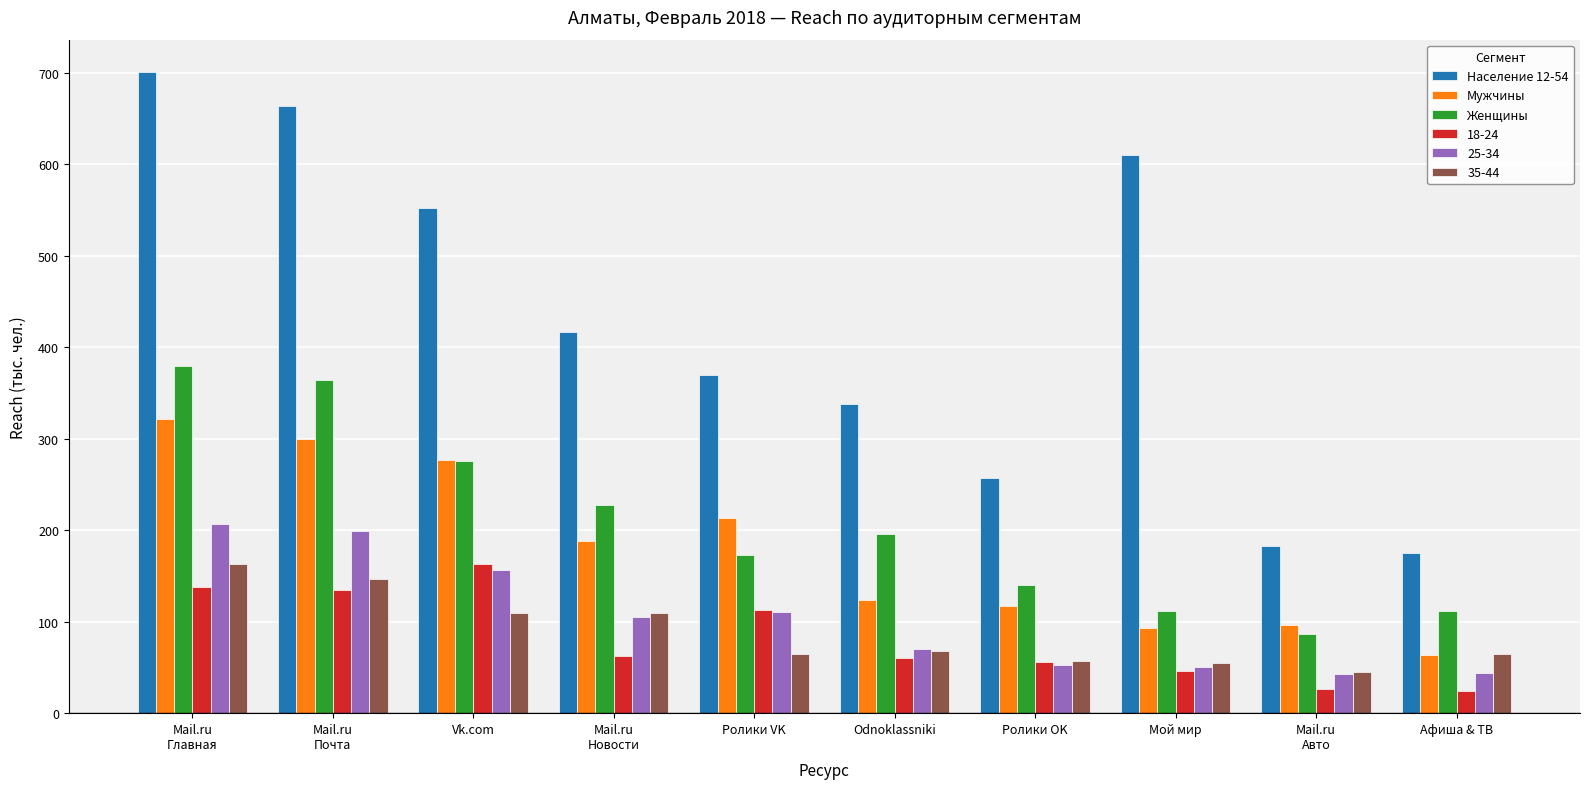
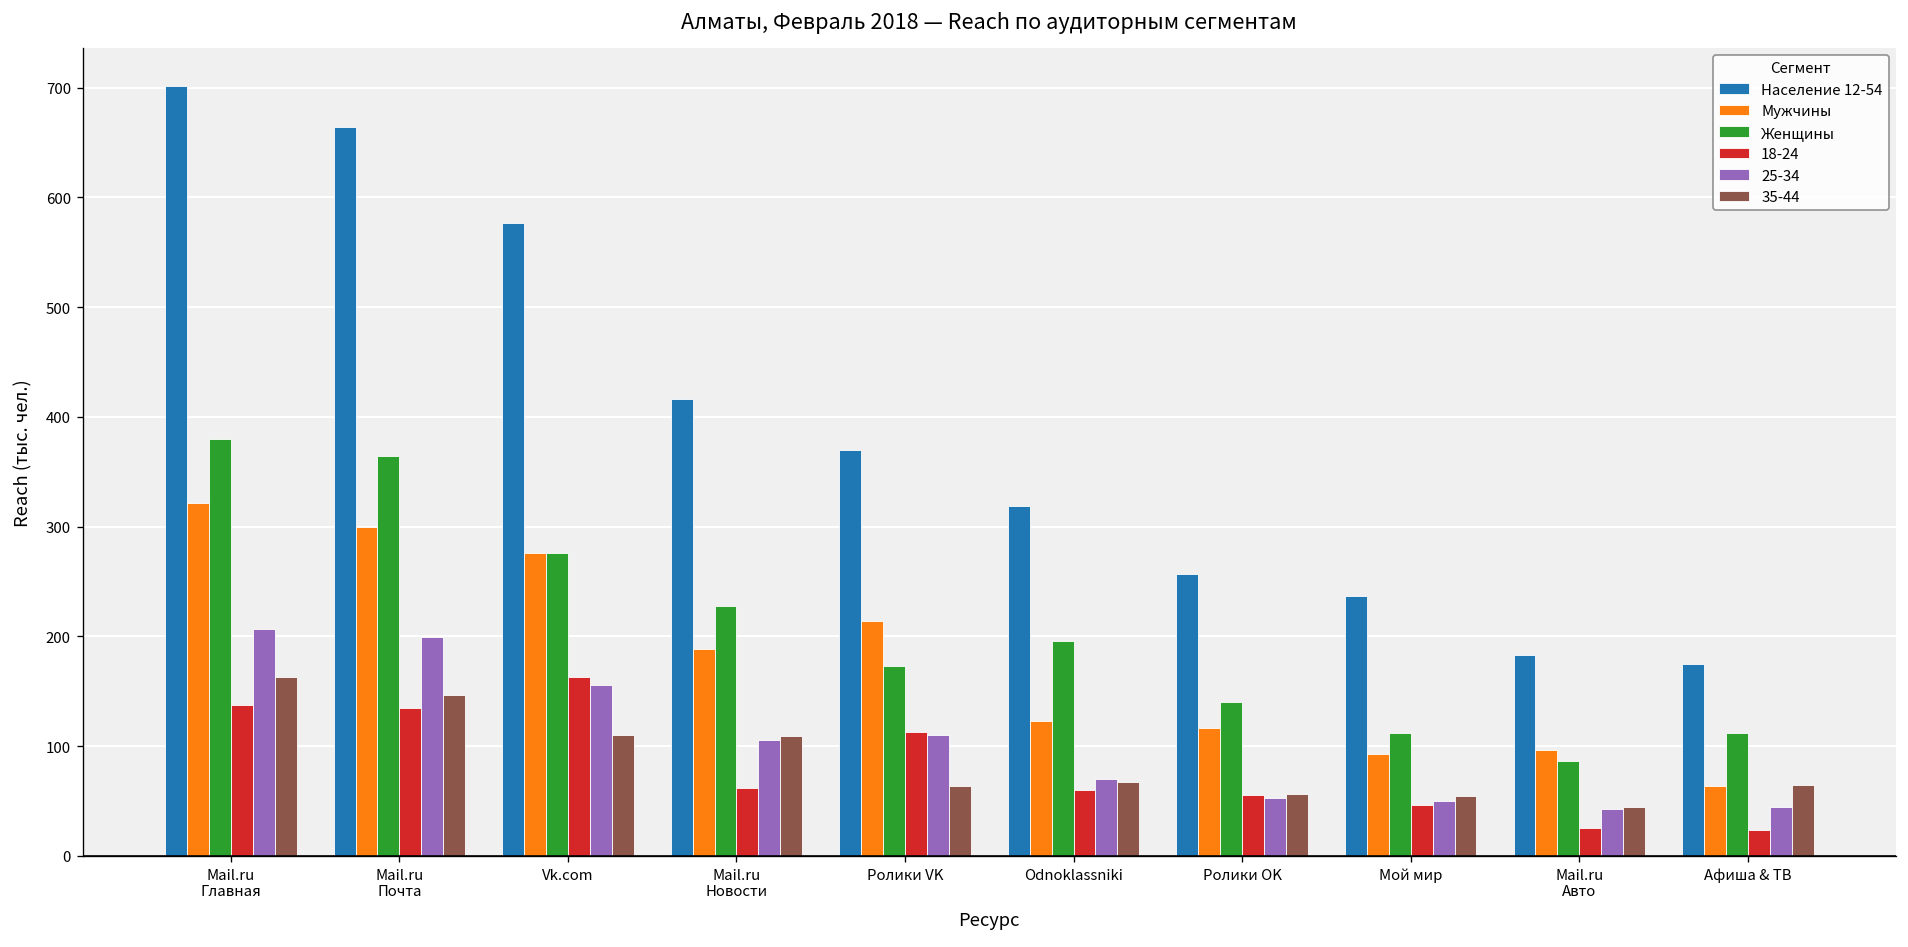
  {
    "Население 12-54": {
      "Mail.ru Главная": 700,
      "Mail.ru Почта": 660,
-     "Vk.com": 550,
+     "Vk.com": 580,
      "Mail.ru Новости": 420,
      "Ролики VK": 370,
-     "Odnoklassniki": 340,
+     "Odnoklassniki": 320,
      "Ролики OK": 260,
-     "Мой мир": 610,
+     "Мой мир": 240,
      "Mail.ru Авто": 180,
      "Афиша & ТВ": 180
    },
    "Мужчины": {
      "Mail.ru Главная": 320,
      "Mail.ru Почта": 300,
      "Vk.com": 280,
      "Mail.ru Новости": 190,
      "Ролики VK": 210,
      "Odnoklassniki": 120,
      "Ролики OK": 120,
      "Мой мир": 90,
      "Mail.ru Авто": 100,
      "Афиша & ТВ": 60
    },
    "Женщины": {
      "Mail.ru Главная": 380,
      "Mail.ru Почта": 360,
      "Vk.com": 280,
      "Mail.ru Новости": 230,
      "Ролики VK": 170,
      "Odnoklassniki": 200,
      "Ролики OK": 140,
      "Мой мир": 110,
      "Mail.ru Авто": 90,
      "Афиша & ТВ": 110
    },
    "18-24": {
      "Mail.ru Главная": 140,
      "Mail.ru Почта": 140,
      "Vk.com": 160,
      "Mail.ru Новости": 60,
      "Ролики VK": 110,
      "Odnoklassniki": 60,
      "Ролики OK": 60,
      "Мой мир": 50,
      "Mail.ru Авто": 30,
      "Афиша & ТВ": 20
    },
    "25-34": {
      "Mail.ru Главная": 210,
      "Mail.ru Почта": 200,
      "Vk.com": 160,
      "Mail.ru Новости": 110,
      "Ролики VK": 110,
      "Odnoklassniki": 70,
      "Ролики OK": 50,
      "Мой мир": 50,
      "Mail.ru Авто": 40,
      "Афиша & ТВ": 40
    },
    "35-44": {
      "Mail.ru Главная": 160,
      "Mail.ru Почта": 150,
      "Vk.com": 110,
      "Mail.ru Новости": 110,
      "Ролики VK": 60,
      "Odnoklassniki": 70,
      "Ролики OK": 60,
      "Мой мир": 50,
      "Mail.ru Авто": 40,
      "Афиша & ТВ": 60
    }
  }
